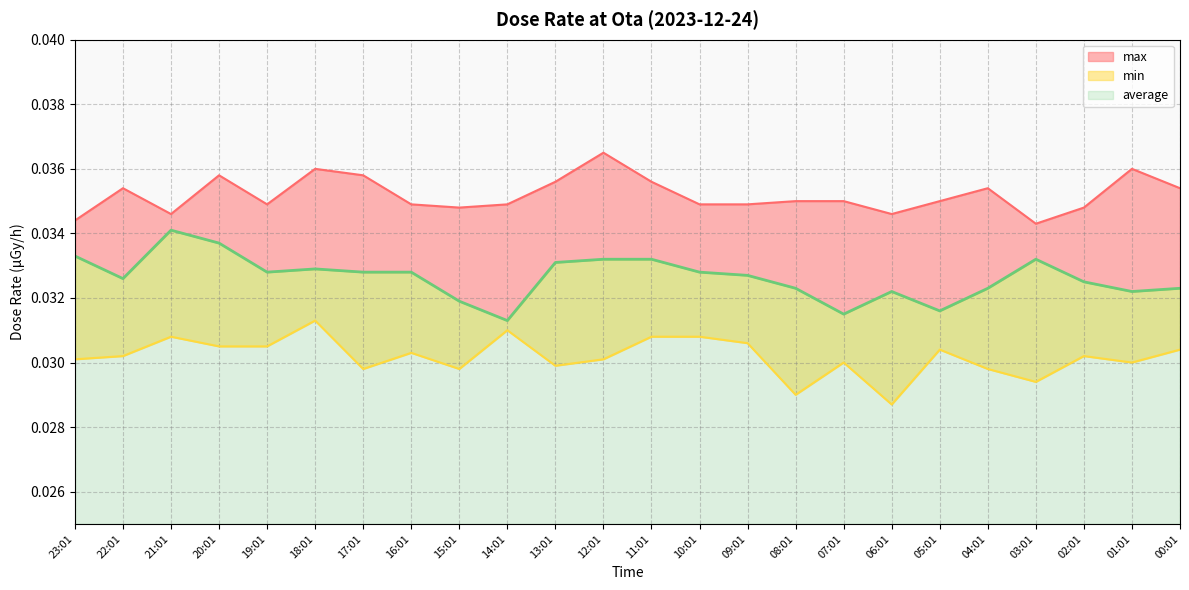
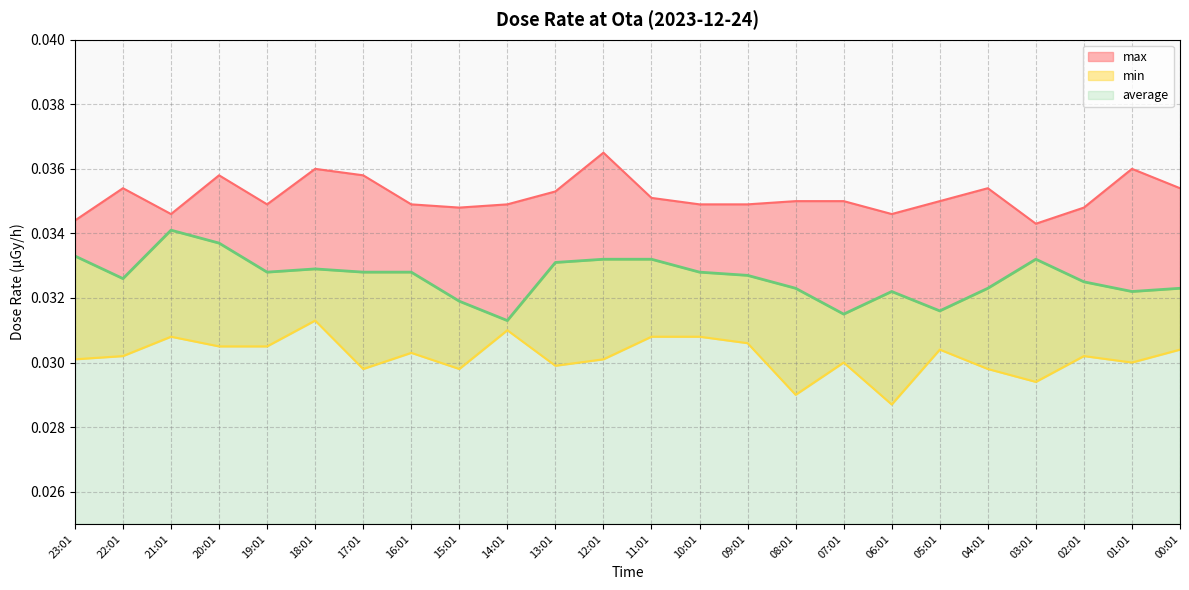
  {
    "max": {
      "23:01": 0.0344,
      "22:01": 0.0354,
      "21:01": 0.0346,
      "20:01": 0.0358,
      "19:01": 0.0349,
      "18:01": 0.0360,
      "17:01": 0.0358,
      "16:01": 0.0349,
      "15:01": 0.0348,
      "14:01": 0.0349,
-     "13:01": 0.0356,
+     "13:01": 0.0353,
      "12:01": 0.0365,
-     "11:01": 0.0356,
+     "11:01": 0.0351,
      "10:01": 0.0349,
      "09:01": 0.0349,
      "08:01": 0.0350,
      "07:01": 0.0350,
      "06:01": 0.0346,
      "05:01": 0.0350,
      "04:01": 0.0354,
      "03:01": 0.0343,
      "02:01": 0.0348,
      "01:01": 0.0360,
      "00:01": 0.0354
    },
    "average": {
      "23:01": 0.0333,
      "22:01": 0.0326,
      "21:01": 0.0341,
      "20:01": 0.0337,
      "19:01": 0.0328,
      "18:01": 0.0329,
      "17:01": 0.0328,
      "16:01": 0.0328,
      "15:01": 0.0319,
      "14:01": 0.0313,
      "13:01": 0.0331,
      "12:01": 0.0332,
      "11:01": 0.0332,
      "10:01": 0.0328,
      "09:01": 0.0327,
      "08:01": 0.0323,
      "07:01": 0.0315,
      "06:01": 0.0322,
      "05:01": 0.0316,
      "04:01": 0.0323,
      "03:01": 0.0332,
      "02:01": 0.0325,
      "01:01": 0.0322,
      "00:01": 0.0323
    }
  }
